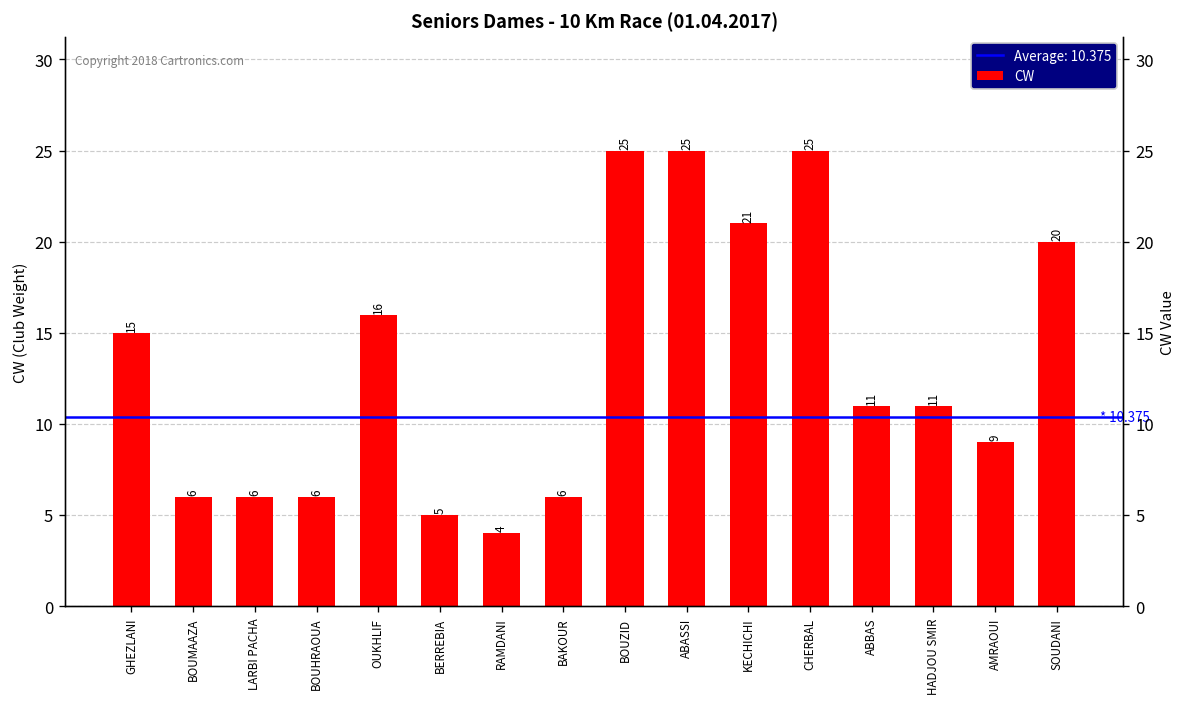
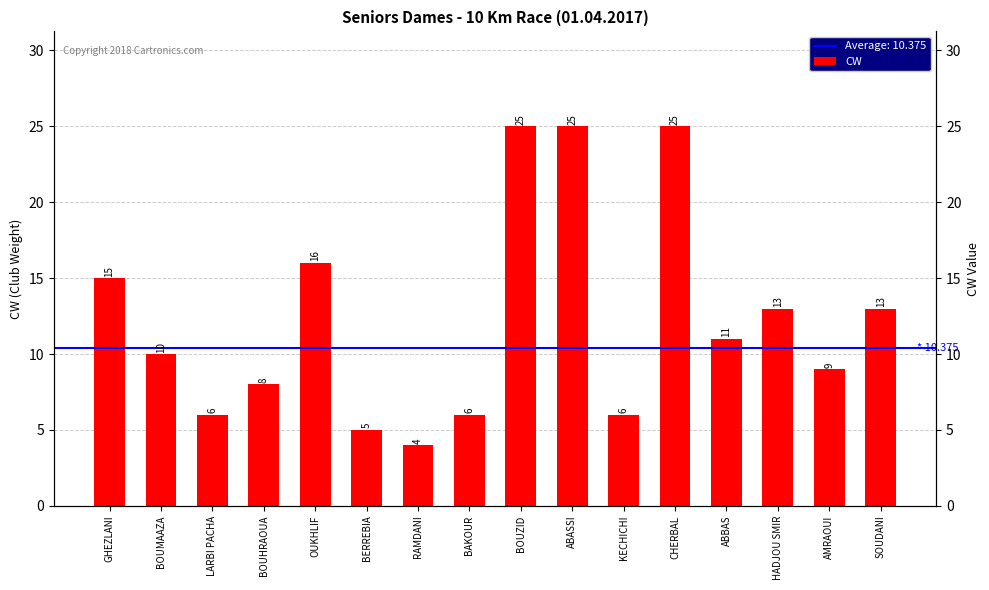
  {
    "GHEZLANI": 15,
-   "BOUMAAZA": 6,
+   "BOUMAAZA": 10,
    "LARBI PACHA": 6,
-   "BOUHRAOUA": 6,
+   "BOUHRAOUA": 8,
    "OUKHLIF": 16,
    "BERREBIA": 5,
    "RAMDANI": 4,
    "BAKOUR": 6,
    "BOUZID": 25,
    "ABASSI": 25,
-   "KECHICHI": 21,
+   "KECHICHI": 6,
    "CHERBAL": 25,
    "ABBAS": 11,
-   "HADJOU SMIR": 11,
+   "HADJOU SMIR": 13,
    "AMRAOUI": 9,
-   "SOUDANI": 20
+   "SOUDANI": 13
  }
